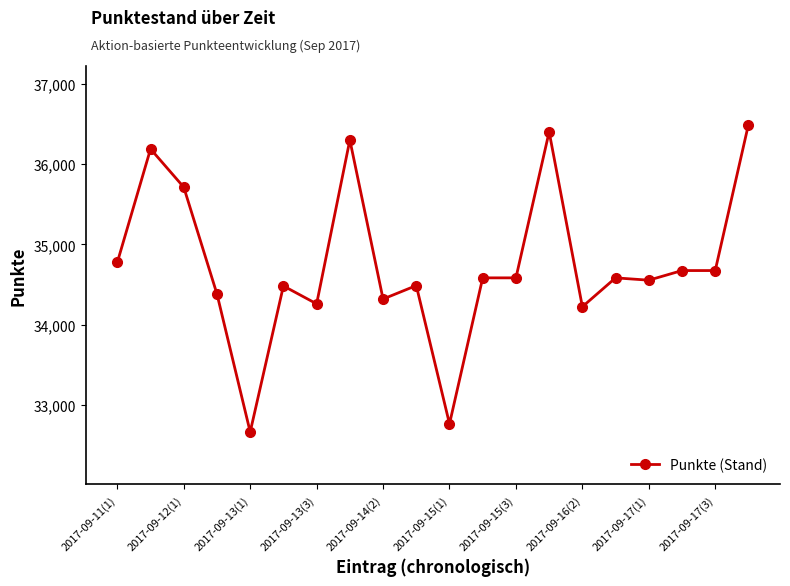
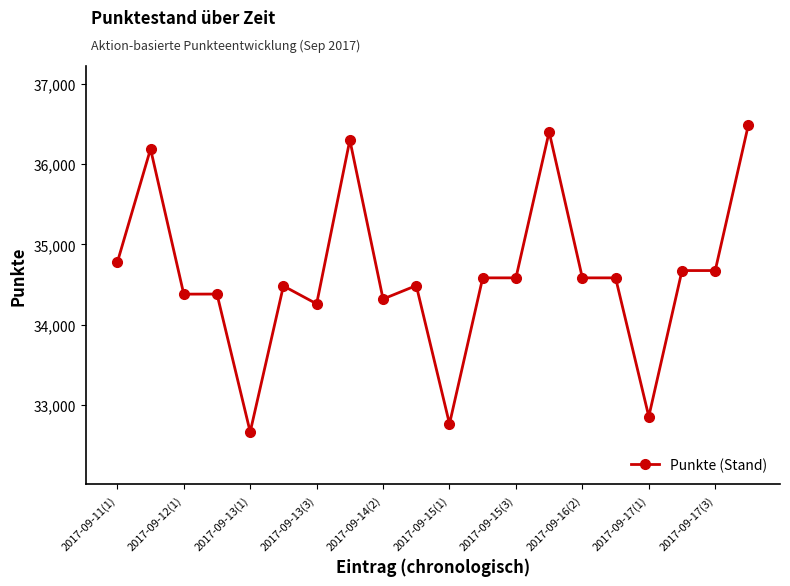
  {
    "2017-09-11(1)": "34,800",
-   "2017-09-12(1)": "35,700",
+   "2017-09-12(1)": "34,400",
    "2017-09-13(1)": "32,700",
    "2017-09-13(3)": "34,300",
    "2017-09-14(2)": "34,300",
    "2017-09-15(1)": "32,800",
    "2017-09-15(3)": "34,600",
-   "2017-09-16(2)": "34,200",
-   "2017-09-17(1)": "34,600",
+   "2017-09-16(2)": "34,600",
+   "2017-09-17(1)": "32,900",
    "2017-09-17(3)": "34,700"
  }
